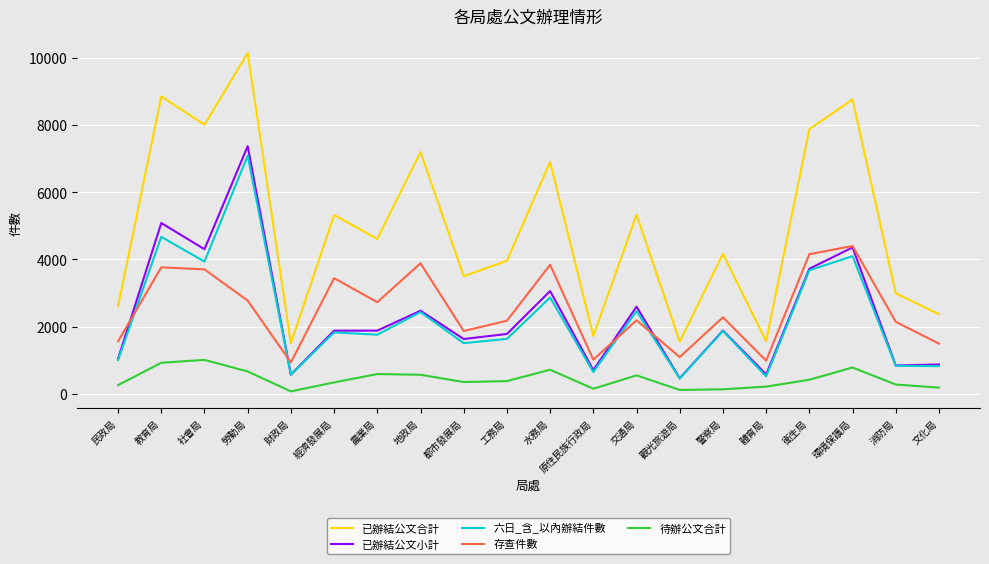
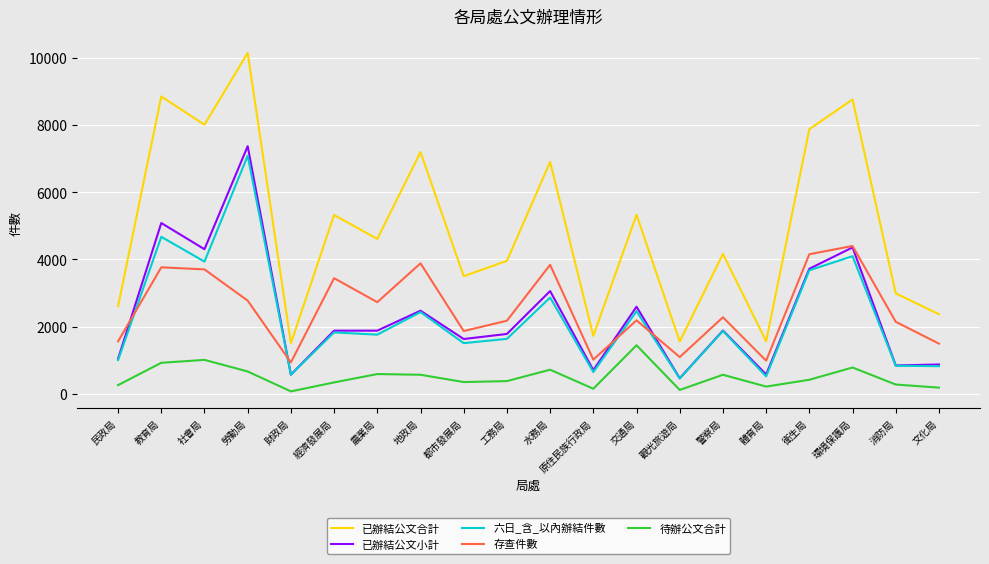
  {
    "已辦結公文合計": {
      "民政局": 2600,
      "教育局": 8900,
      "社會局": 8000,
      "勞動局": 10100,
      "財政局": 1500,
      "經濟發展局": 5300,
      "農業局": 4600,
      "地政局": 7200,
      "都市發展局": 3500,
      "工務局": 4000,
      "水務局": 6900,
      "原住民族行政局": 1700,
      "交通局": 5300,
      "觀光旅遊局": 1600,
      "警察局": 4200,
      "體育局": 1600,
      "衛生局": 7900,
      "環境保護局": 8800,
      "消防局": 3000,
      "文化局": 2400
    },
    "已辦結公文小計": {
      "教育局": 5100,
      "社會局": 4300,
      "勞動局": 7400,
      "農業局": 1900,
      "都市發展局": 1600,
      "工務局": 1800,
      "水務局": 3100,
      "交通局": 2600
    },
    "六日_含_以內辦結件數": {
      "教育局": 4700,
      "社會局": 3900,
      "勞動局": 7100,
      "農業局": 1800,
      "都市發展局": 1500,
      "工務局": 1600,
      "水務局": 2900,
      "交通局": 2500,
      "環境保護局": 4100
    },
    "存查件數": {
      "民政局": 1600,
      "教育局": 3800,
      "社會局": 3700,
      "勞動局": 2800,
      "財政局": 900,
      "經濟發展局": 3400,
      "農業局": 2700,
      "地政局": 3900,
      "都市發展局": 1900,
      "工務局": 2200,
      "水務局": 3800,
      "原住民族行政局": 1000,
      "交通局": 2200,
      "觀光旅遊局": 1100,
      "警察局": 2300,
      "體育局": 1000,
      "衛生局": 4200,
      "消防局": 2100,
      "文化局": 1500
    },
    "待辦公文合計": {
      "民政局": 300,
      "教育局": 900,
      "社會局": 1000,
      "勞動局": 700,
      "財政局": 100,
      "經濟發展局": 300,
      "農業局": 600,
      "地政局": 600,
      "都市發展局": 400,
      "工務局": 400,
      "水務局": 700,
      "原住民族行政局": 200,
-     "交通局": 600,
+     "交通局": 1400,
      "觀光旅遊局": 100,
-     "警察局": 100,
+     "警察局": 600,
      "體育局": 200,
      "衛生局": 400,
      "環境保護局": 800,
      "消防局": 300,
      "文化局": 200
    }
  }
